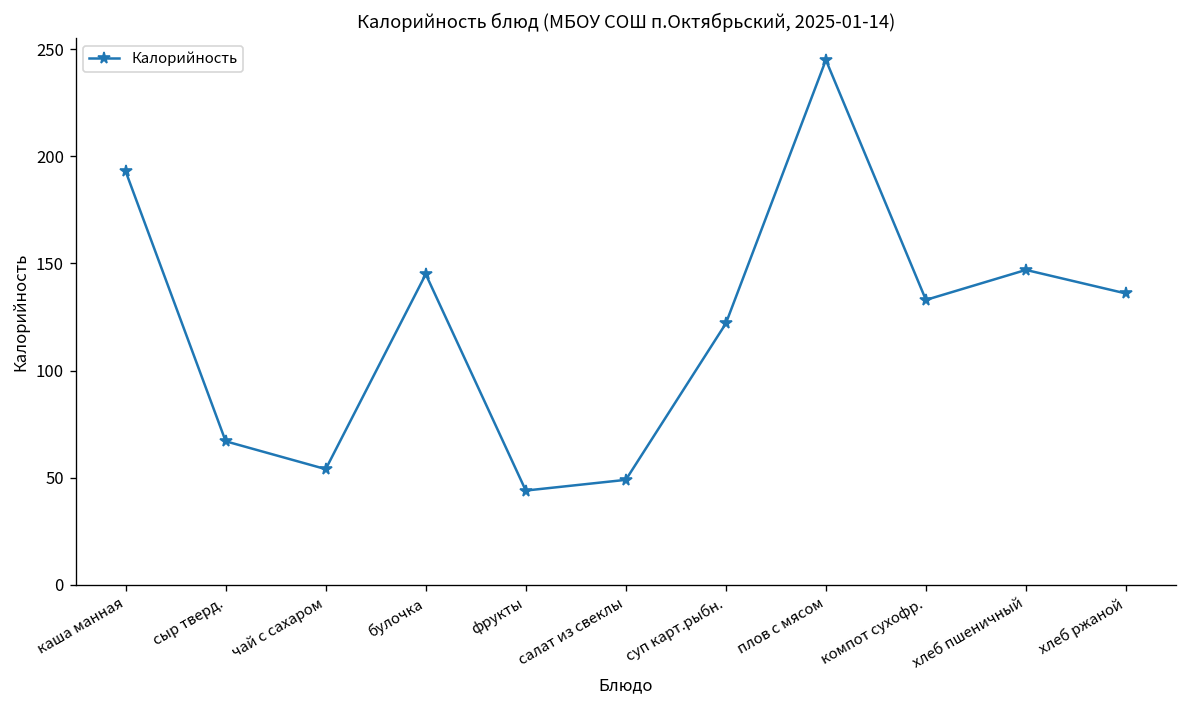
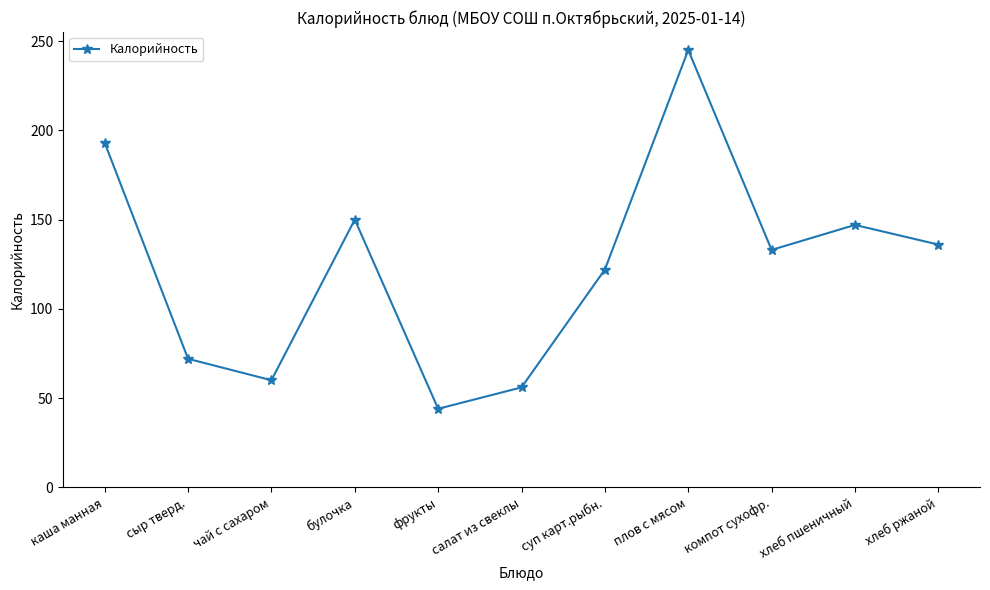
  {
    "каша манная": 193,
-   "сыр тверд.": 67,
-   "чай с сахаром": 54,
-   "булочка": 145,
+   "сыр тверд.": 72,
+   "чай с сахаром": 60,
+   "булочка": 150,
    "фрукты": 44,
-   "салат из свеклы": 49,
+   "салат из свеклы": 56,
    "суп карт.рыбн.": 122,
    "плов с мясом": 245,
    "компот сухофр.": 133,
    "хлеб пшеничный": 147,
    "хлеб ржаной": 136
  }
